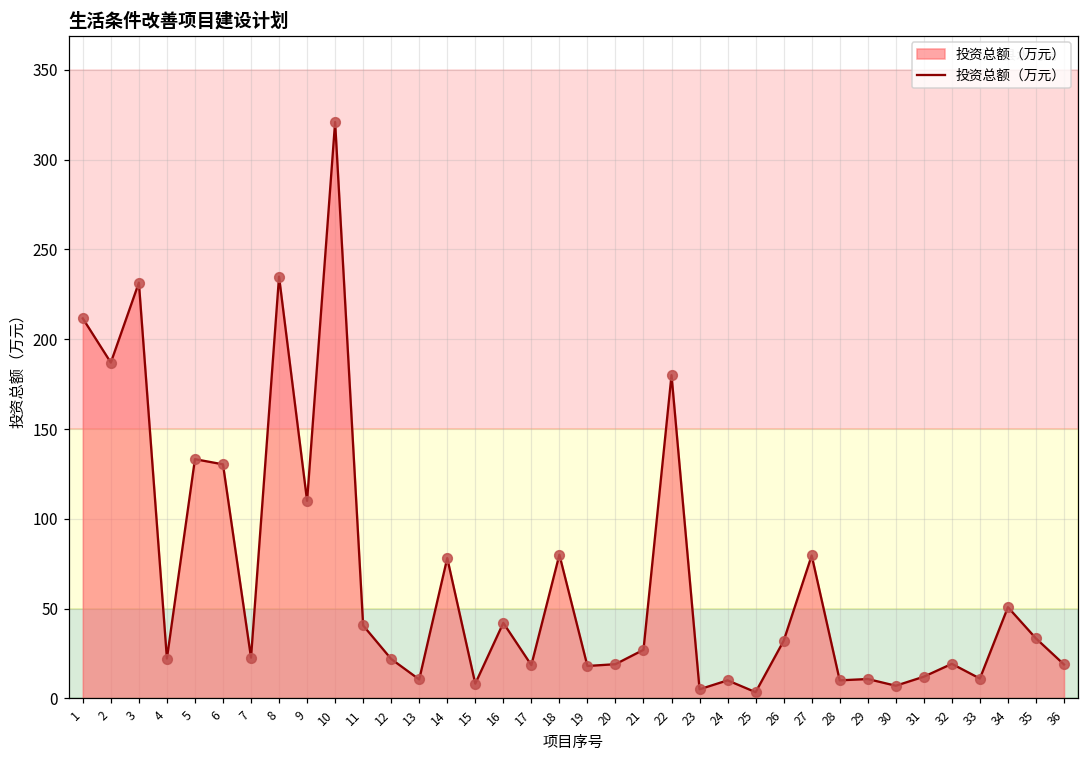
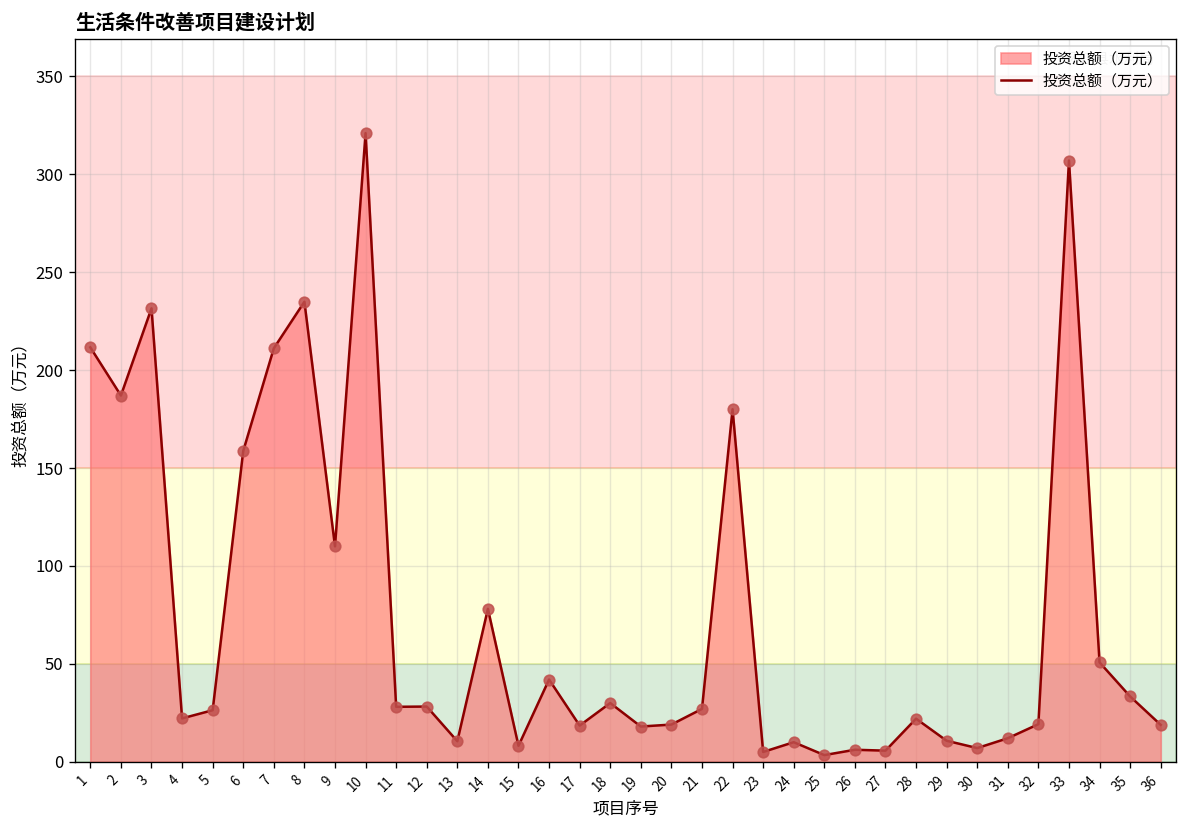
  {
    "1": 212,
    "2": 187,
    "3": 232,
    "4": 22,
-   "5": 133,
-   "6": 130,
-   "7": 23,
+   "5": 26,
+   "6": 159,
+   "7": 211,
    "8": 235,
    "9": 110,
    "10": 321,
-   "11": 41,
-   "12": 22,
+   "11": 28,
+   "12": 28,
    "13": 11,
    "14": 78,
    "15": 8,
    "16": 42,
    "17": 18,
-   "18": 80,
+   "18": 30,
    "19": 18,
    "20": 19,
    "21": 27,
    "22": 180,
    "23": 5,
    "24": 10,
    "25": 3,
-   "26": 32,
-   "27": 80,
-   "28": 10,
+   "26": 6,
+   "27": 6,
+   "28": 22,
    "29": 11,
    "30": 7,
    "31": 12,
    "32": 19,
-   "33": 11,
+   "33": 307,
    "34": 51,
    "35": 33,
    "36": 19
  }
